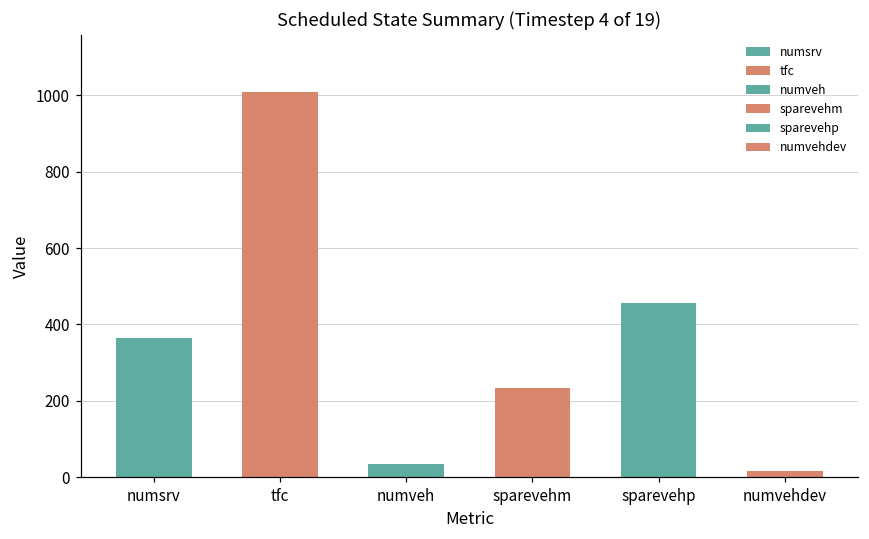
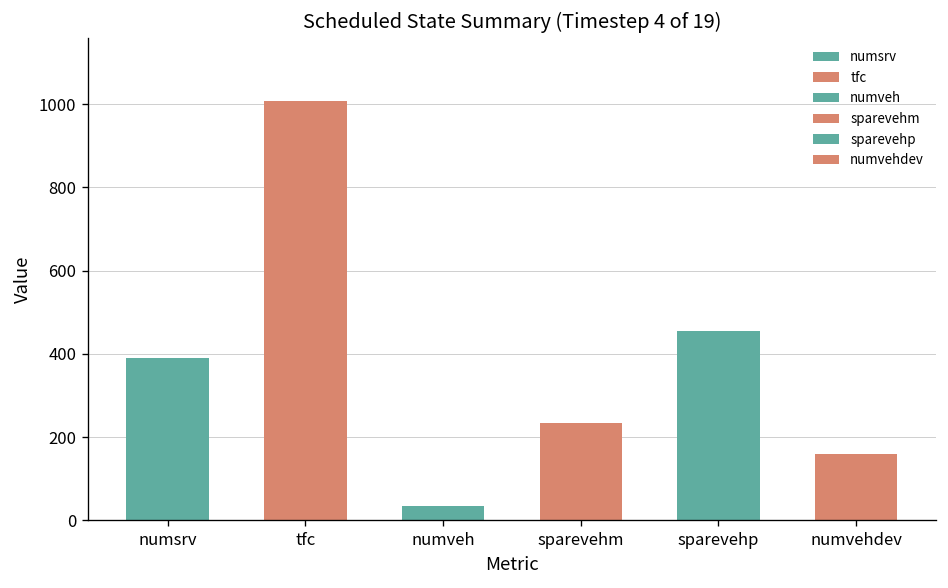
  {
-   "numsrv": 370,
+   "numsrv": 390,
    "tfc": 1010,
    "numveh": 40,
    "sparevehm": 230,
    "sparevehp": 460,
-   "numvehdev": 20
+   "numvehdev": 160
  }
